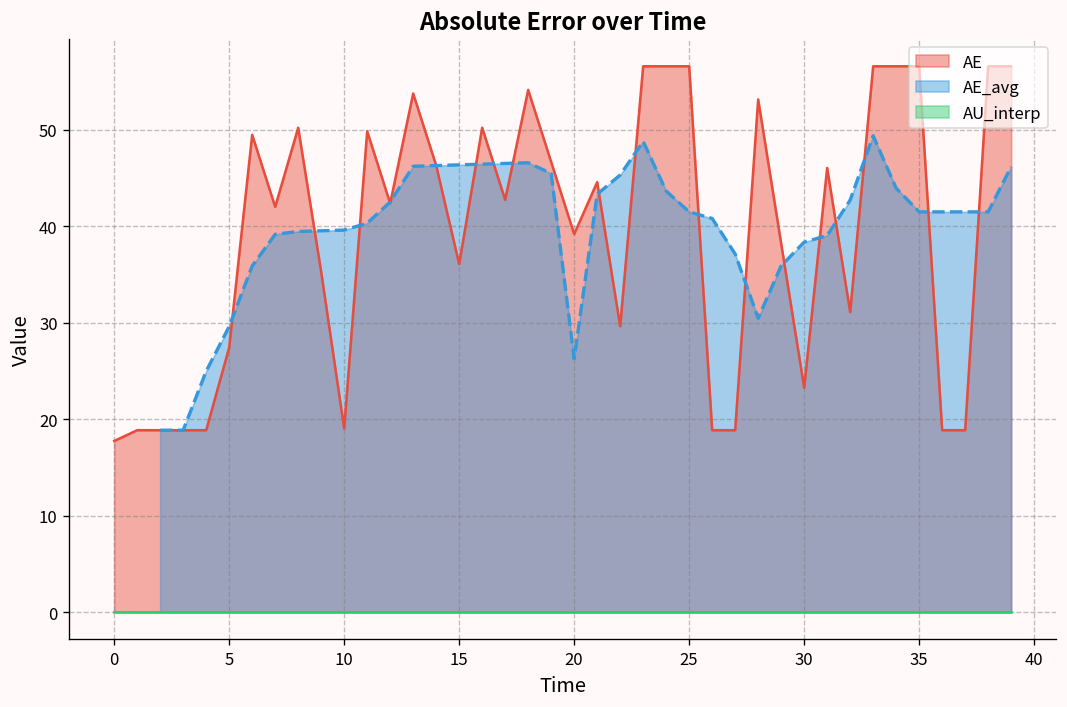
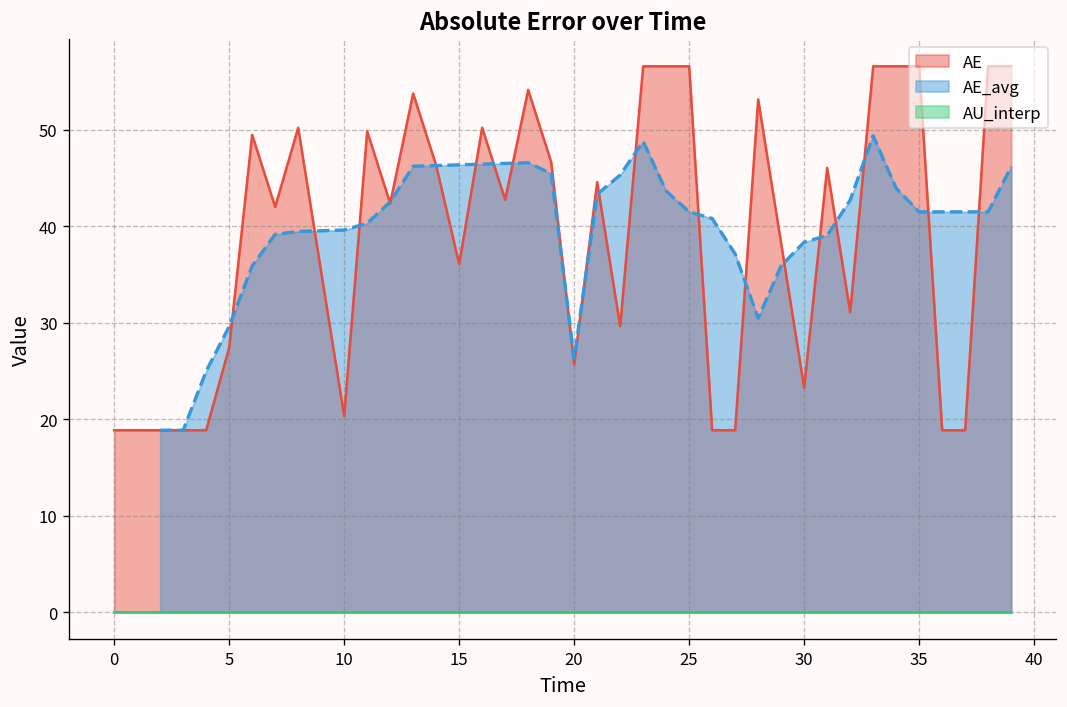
  {
    "AE": {
-     "0": 18,
+     "0": 19,
      "5": 27,
-     "10": 19,
+     "10": 20,
      "15": 36,
-     "20": 39,
+     "20": 26,
      "25": 57
    },
    "AE_avg": {
      "5": 30,
      "10": 40,
      "15": 46,
      "20": 26,
      "25": 42
    },
    "AU_interp": {
      "0": 0,
      "5": 0,
      "10": 0,
      "15": 0,
      "20": 0,
      "25": 0
    }
  }
